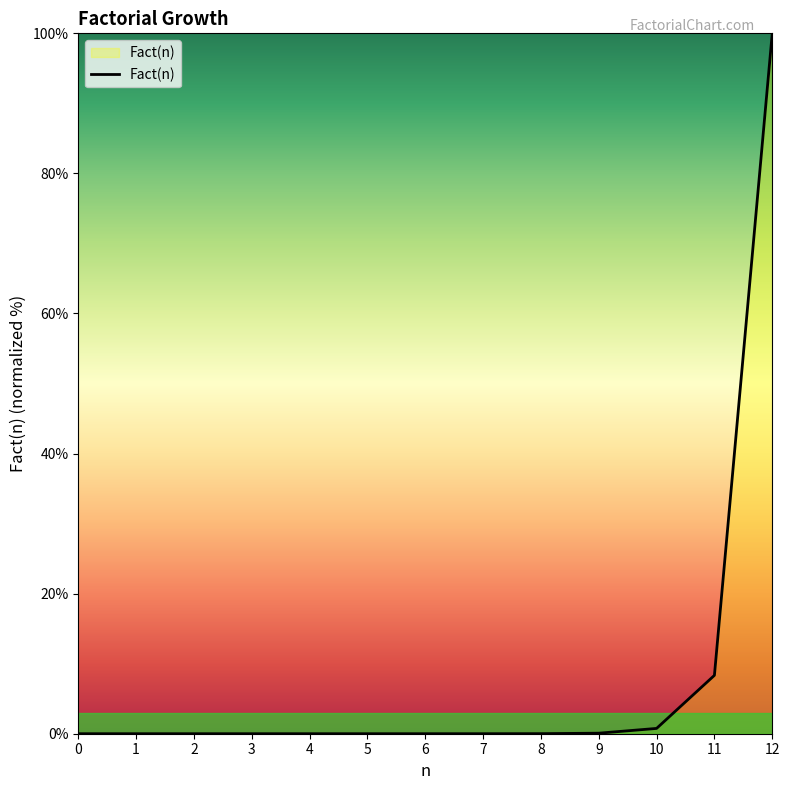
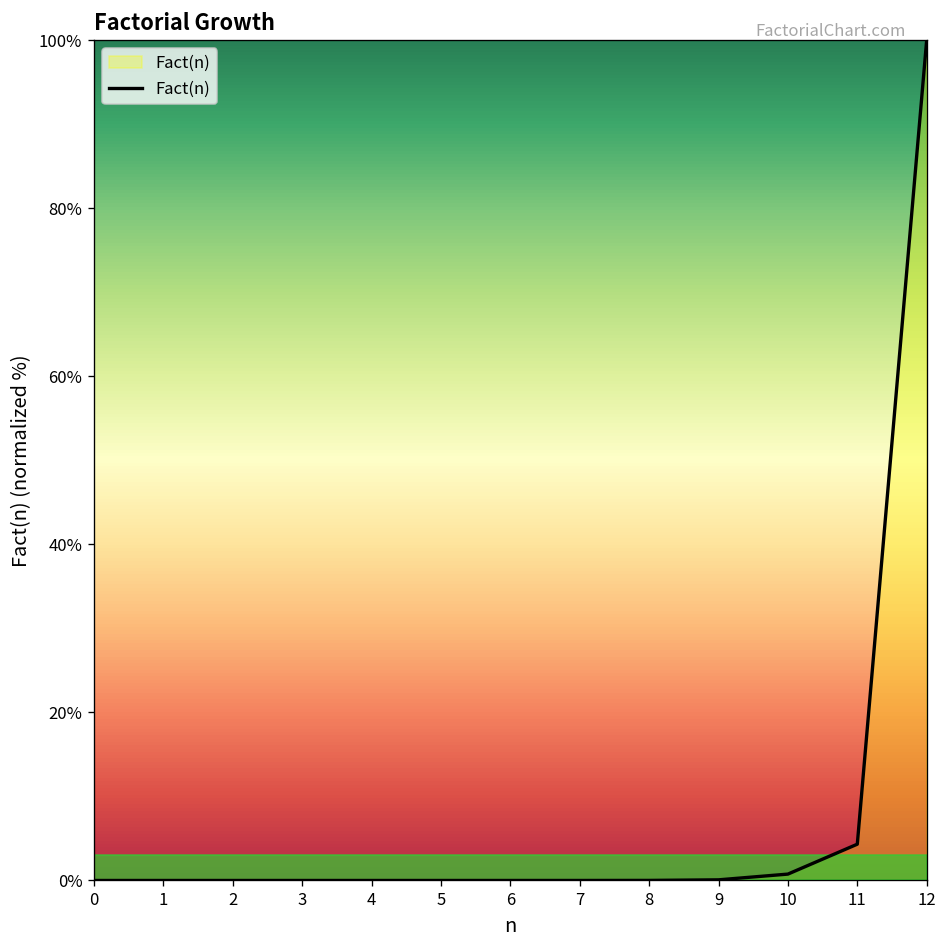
  {
-   "11": "8%",
+   "11": "4%",
    "12": "100%"
  }
